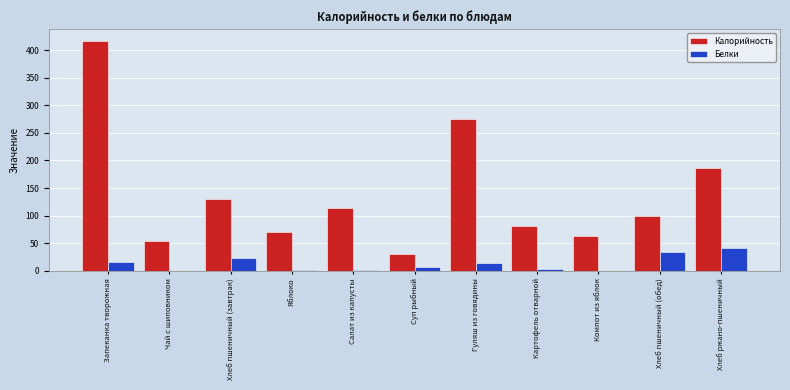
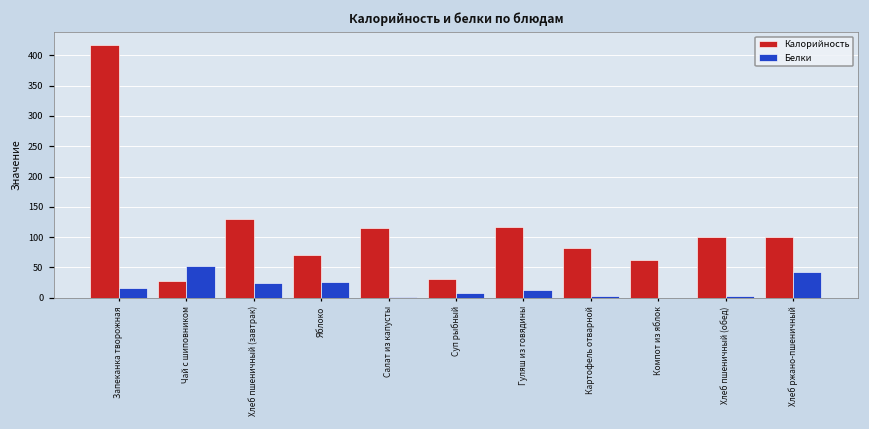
  {
    "Калорийность": {
      "Запеканка творожная": 420,
-     "Чай с шиповником": 50,
+     "Чай с шиповником": 30,
      "Хлеб пшеничный (завтрак)": 130,
      "Яблоко": 70,
      "Салат из капусты": 110,
      "Суп рыбный": 30,
-     "Гуляш из говядины": 270,
+     "Гуляш из говядины": 120,
      "Картофель отварной": 80,
      "Компот из яблок": 60,
      "Хлеб пшеничный (обед)": 100,
-     "Хлеб ржано-пшеничный": 190
+     "Хлеб ржано-пшеничный": 100
    },
    "Белки": {
      "Запеканка творожная": 20,
-     "Чай с шиповником": 0,
+     "Чай с шиповником": 50,
      "Хлеб пшеничный (завтрак)": 20,
-     "Яблоко": 0,
+     "Яблоко": 30,
      "Суп рыбный": 10,
      "Гуляш из говядины": 10,
-     "Хлеб пшеничный (обед)": 30,
+     "Хлеб пшеничный (обед)": 0,
      "Хлеб ржано-пшеничный": 40
    }
  }
